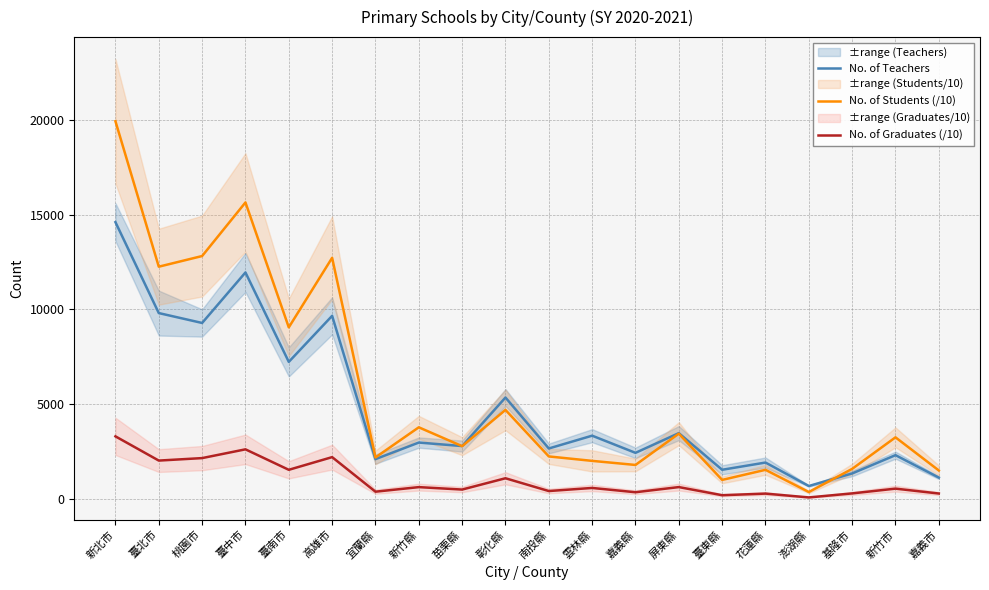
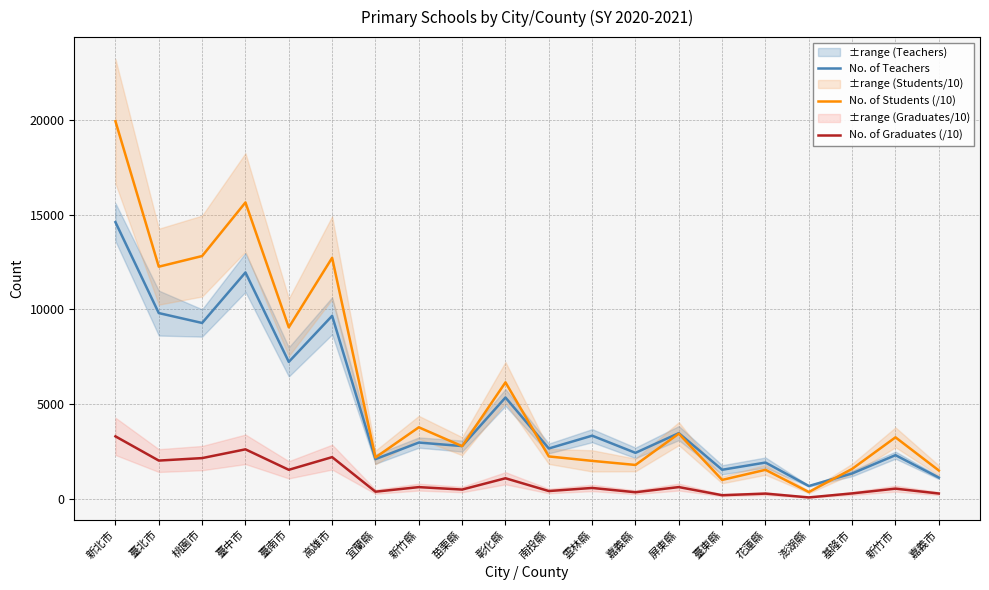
  {
    "No. of Students (/10)": {
      "新北市": 20000,
      "臺北市": 12300,
      "桃園市": 12800,
      "臺中市": 15700,
      "臺南市": 9100,
      "高雄市": 12700,
      "新竹縣": 3800,
-     "彰化縣": 4700,
+     "彰化縣": 6100,
      "南投縣": 2200,
      "雲林縣": 2000,
      "嘉義縣": 1800,
      "臺東縣": 1000,
      "花蓮縣": 1500,
      "新竹市": 3200,
      "嘉義市": 1500
    },
    "No. of Graduates (/10)": {
      "新北市": 3300,
      "臺北市": 2000,
      "桃園市": 2100,
      "臺中市": 2600,
      "臺南市": 1500,
      "高雄市": 2200,
      "新竹縣": 600,
      "苗栗縣": 500,
      "彰化縣": 1100,
      "雲林縣": 600,
      "屏東縣": 600,
      "新竹市": 500
    }
  }
